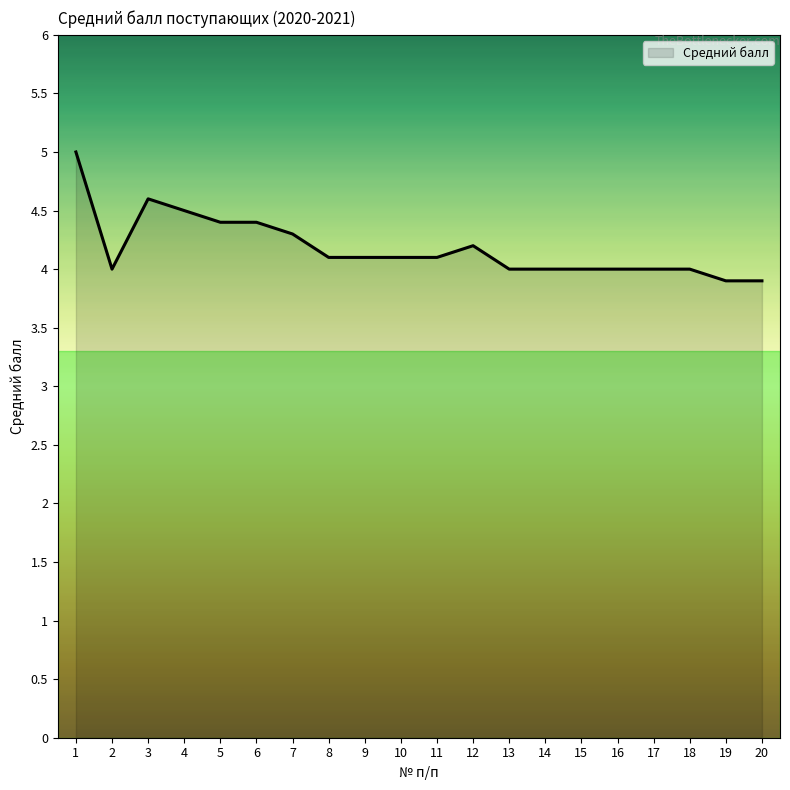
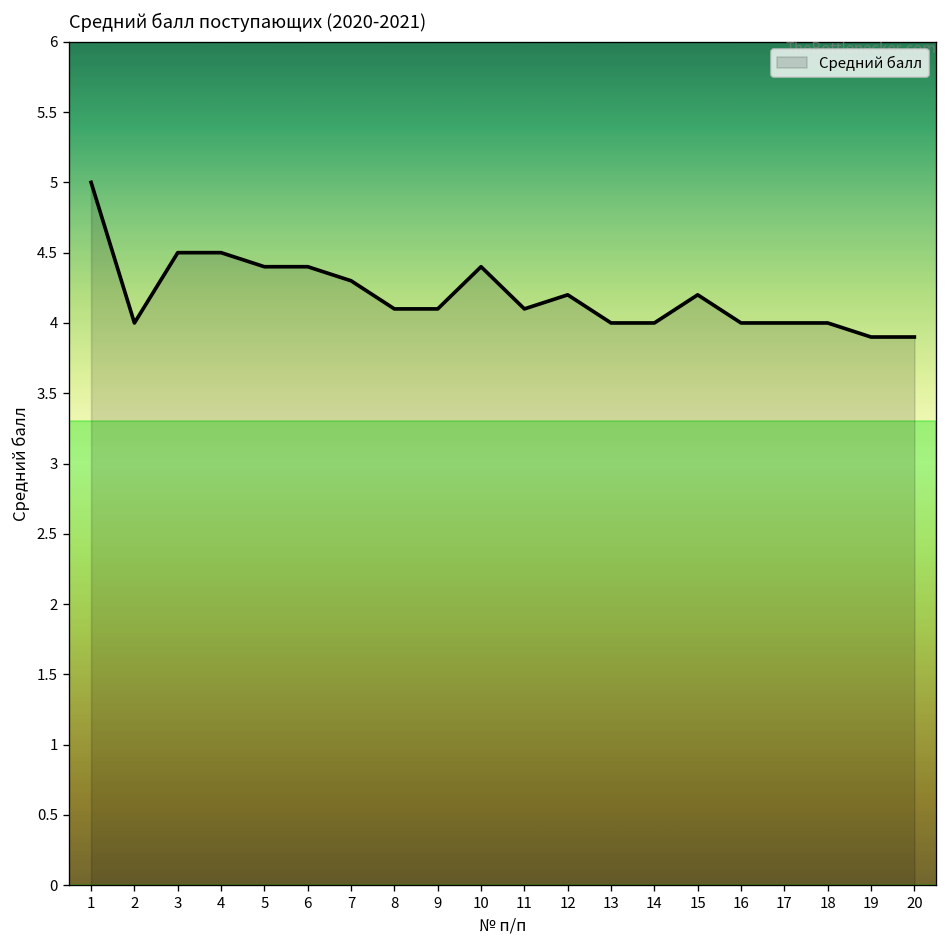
  {
    "1": 5.0,
    "2": 4.0,
-   "3": 4.6,
+   "3": 4.5,
    "4": 4.5,
    "5": 4.4,
    "6": 4.4,
    "7": 4.3,
    "8": 4.1,
    "9": 4.1,
-   "10": 4.1,
+   "10": 4.4,
    "11": 4.1,
    "12": 4.2,
    "13": 4.0,
    "14": 4.0,
-   "15": 4.0,
+   "15": 4.2,
    "16": 4.0,
    "17": 4.0,
    "18": 4.0,
    "19": 3.9,
    "20": 3.9
  }
